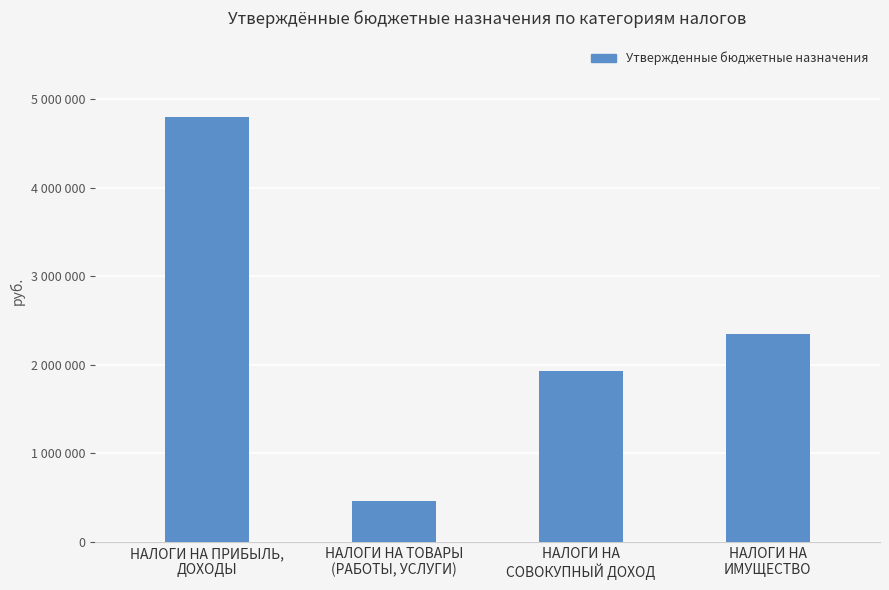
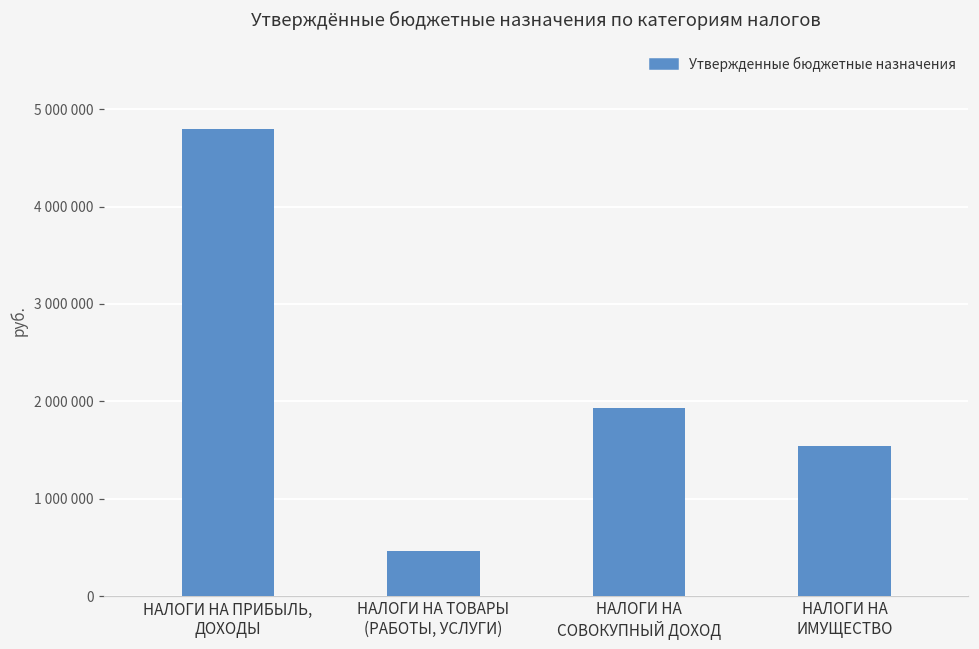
  {
    "НАЛОГИ НА ПРИБЫЛЬ, ДОХОДЫ": 4800000,
    "НАЛОГИ НА ТОВАРЫ (РАБОТЫ, УСЛУГИ)": 500000,
    "НАЛОГИ НА СОВОКУПНЫЙ ДОХОД": 1900000,
-   "НАЛОГИ НА ИМУЩЕСТВО": 2300000
+   "НАЛОГИ НА ИМУЩЕСТВО": 1500000
  }
